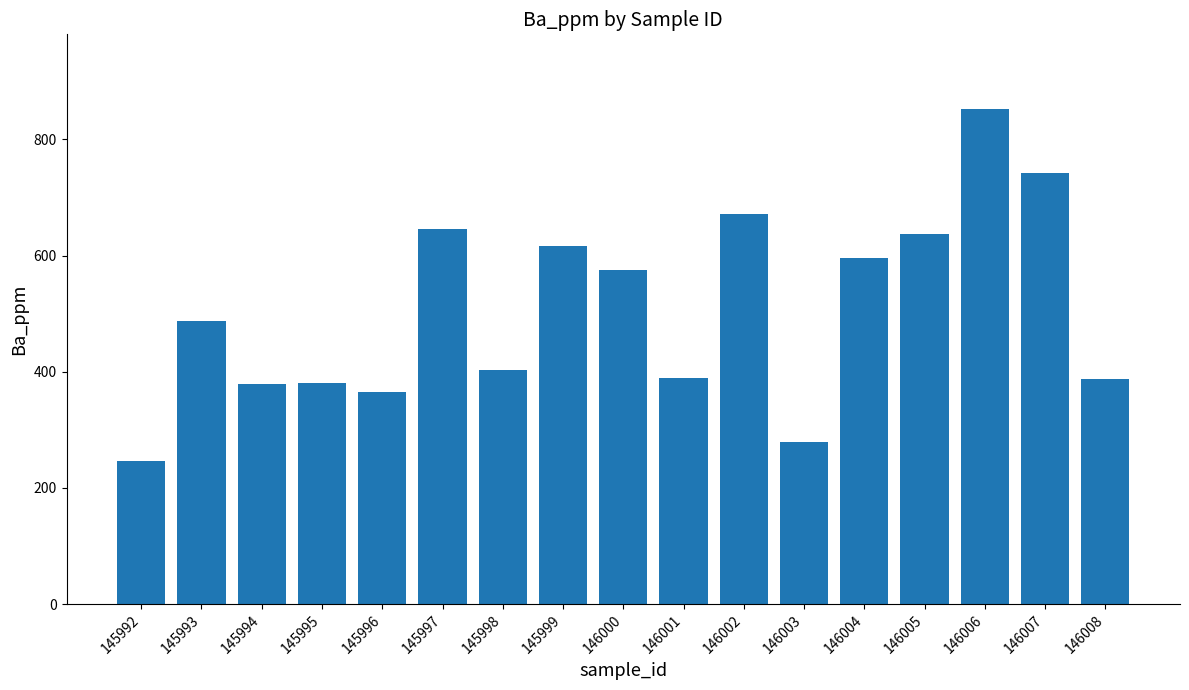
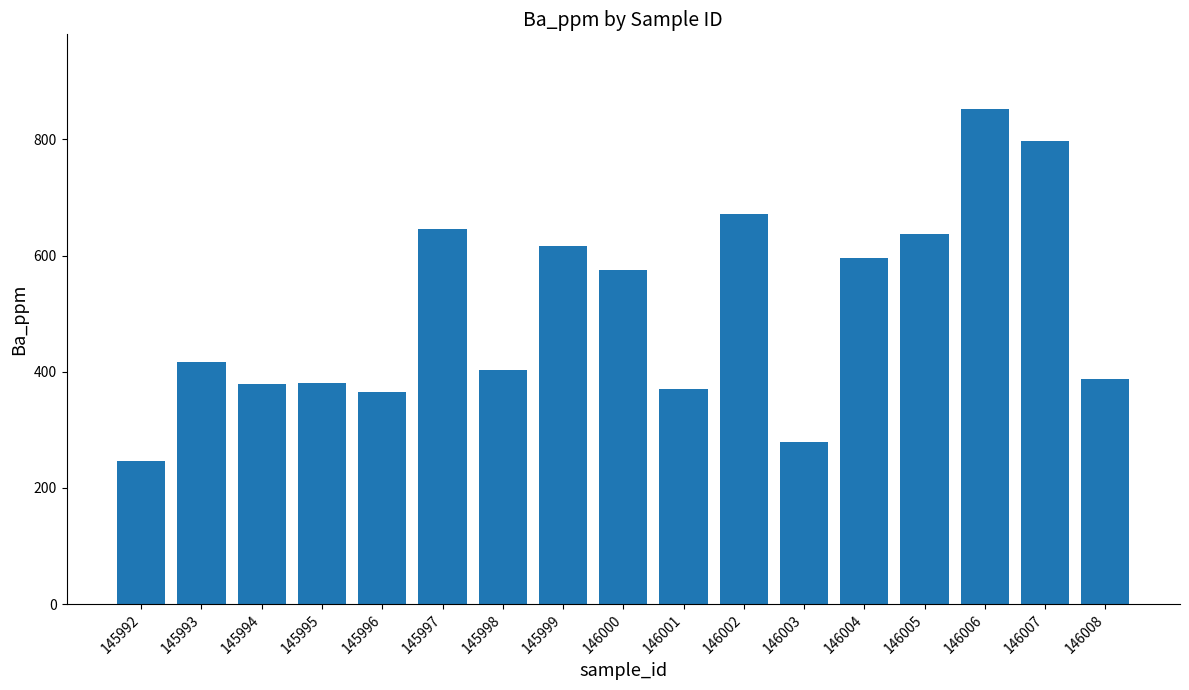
  {
    "145992": 250,
-   "145993": 490,
+   "145993": 420,
    "145994": 380,
    "145995": 380,
    "145996": 370,
    "145997": 650,
    "145998": 400,
    "145999": 620,
    "146000": 580,
-   "146001": 390,
+   "146001": 370,
    "146002": 670,
    "146003": 280,
    "146004": 600,
    "146005": 640,
    "146006": 850,
-   "146007": 740,
+   "146007": 800,
    "146008": 390
  }
